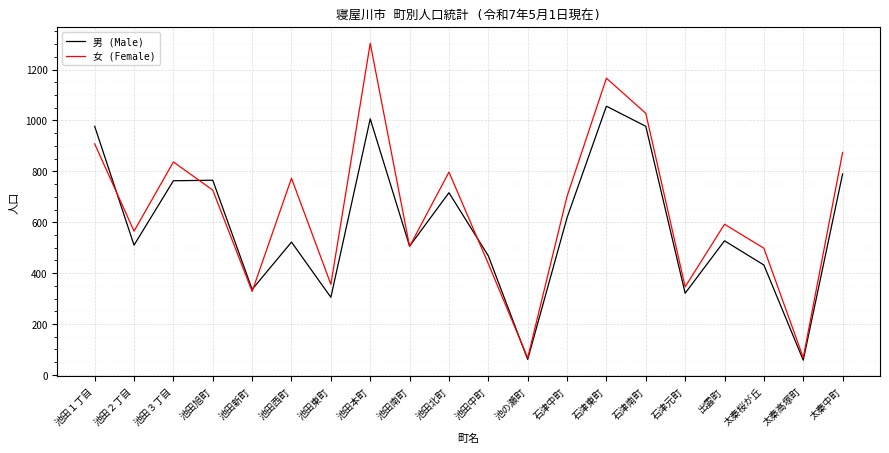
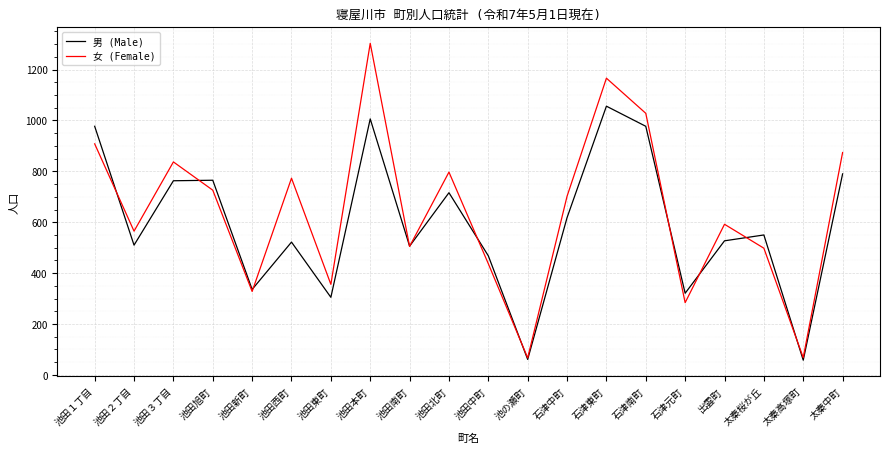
  {
    "男 (Male)": {
      "池田１丁目": 980,
      "池田２丁目": 510,
      "池田３丁目": 760,
      "池田旭町": 770,
      "池田西町": 520,
      "池田東町": 310,
      "池田本町": 1010,
      "池田北町": 720,
      "池田中町": 470,
      "石津中町": 620,
      "石津東町": 1060,
      "石津南町": 980,
      "石津元町": 320,
      "出雲町": 530,
-     "太秦桜が丘": 430,
+     "太秦桜が丘": 550,
      "太秦中町": 790
    },
    "女 (Female)": {
      "池田１丁目": 910,
      "池田２丁目": 570,
      "池田３丁目": 840,
      "池田旭町": 730,
      "池田西町": 770,
      "池田東町": 360,
      "池田本町": 1300,
      "池田北町": 800,
      "池田中町": 440,
      "石津中町": 700,
      "石津東町": 1170,
      "石津南町": 1030,
-     "石津元町": 350,
+     "石津元町": 280,
      "出雲町": 590,
      "太秦桜が丘": 500,
      "太秦中町": 870
    }
  }
